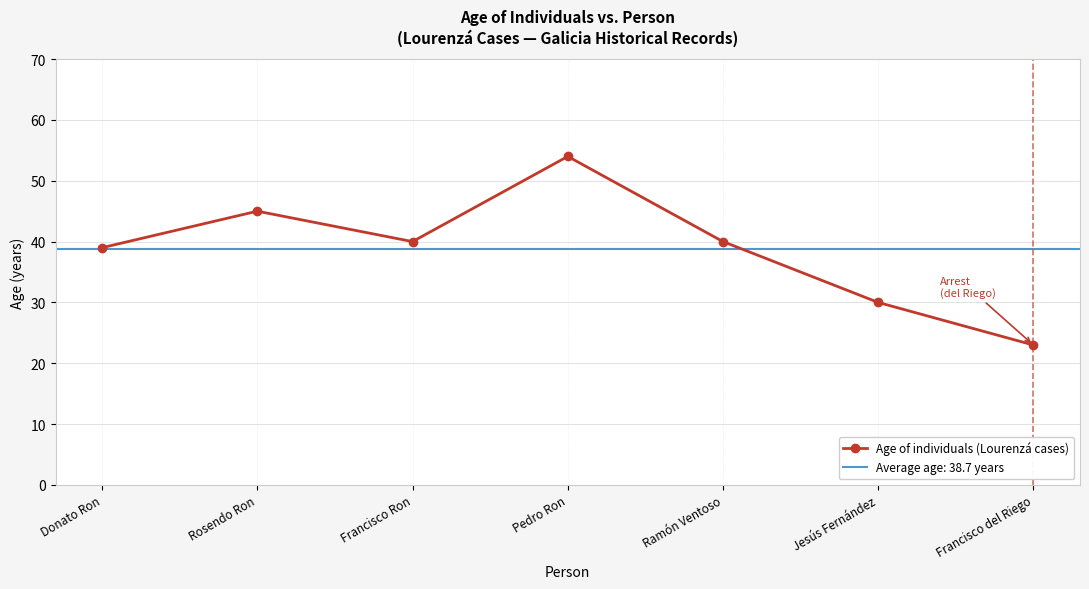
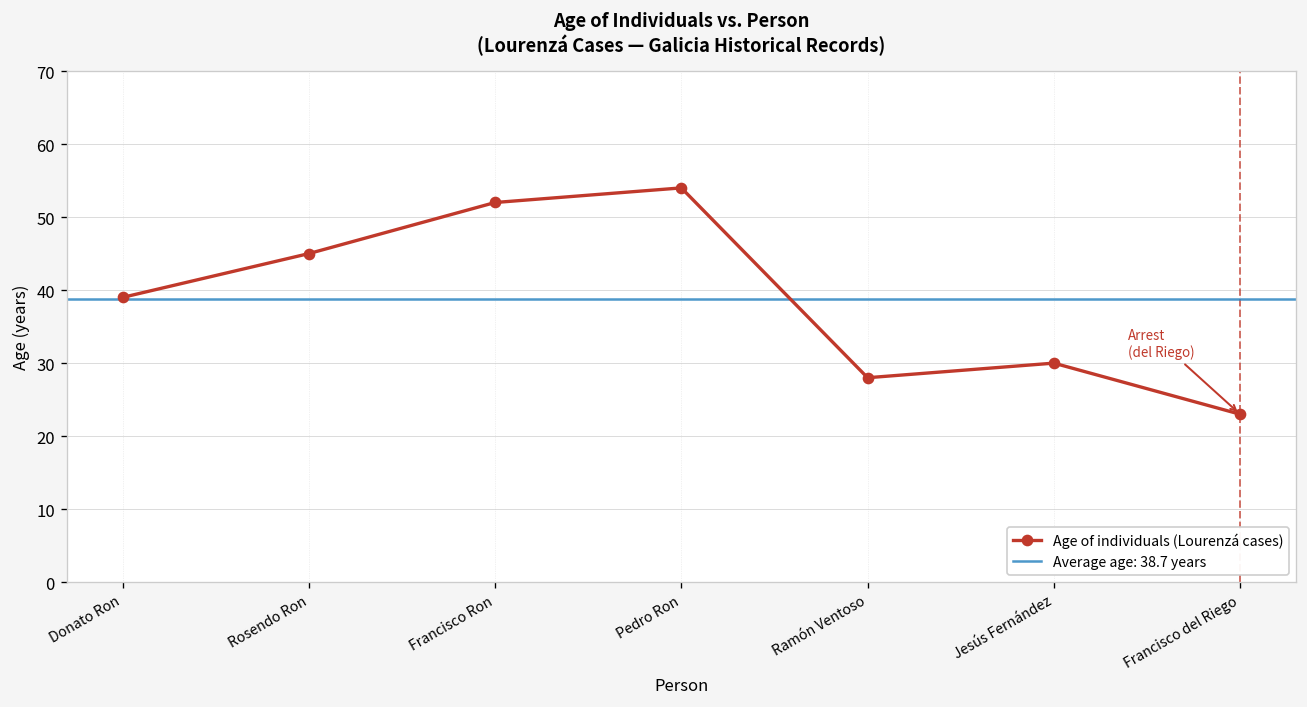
  {
    "Donato Ron": 39,
    "Rosendo Ron": 45,
-   "Francisco Ron": 40,
+   "Francisco Ron": 52,
    "Pedro Ron": 54,
-   "Ramón Ventoso": 40,
+   "Ramón Ventoso": 28,
    "Jesús Fernández": 30,
    "Francisco del Riego": 23
  }
